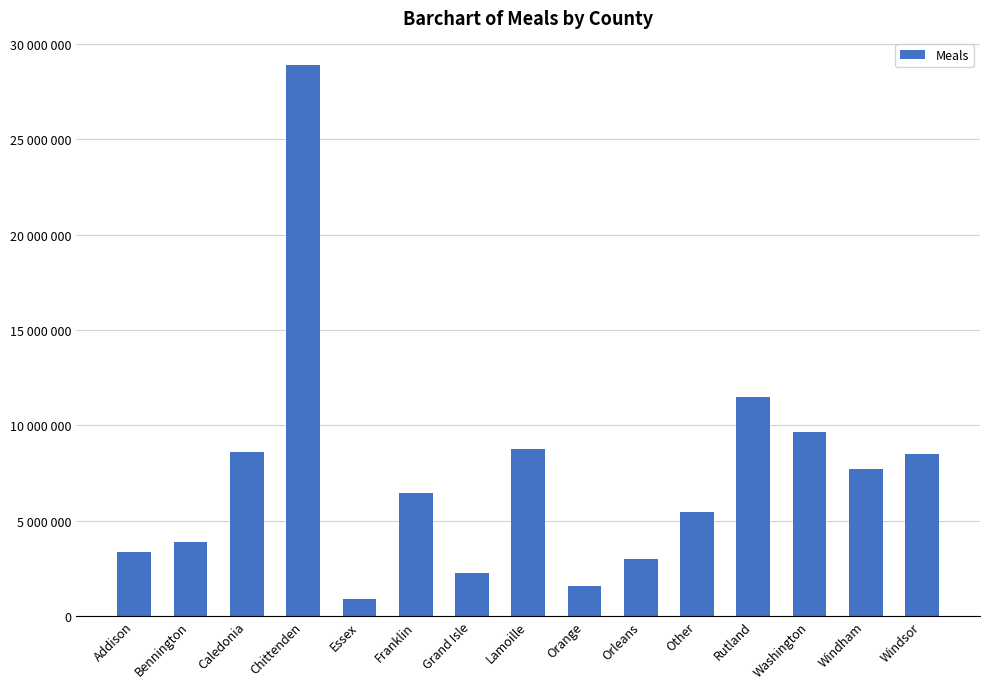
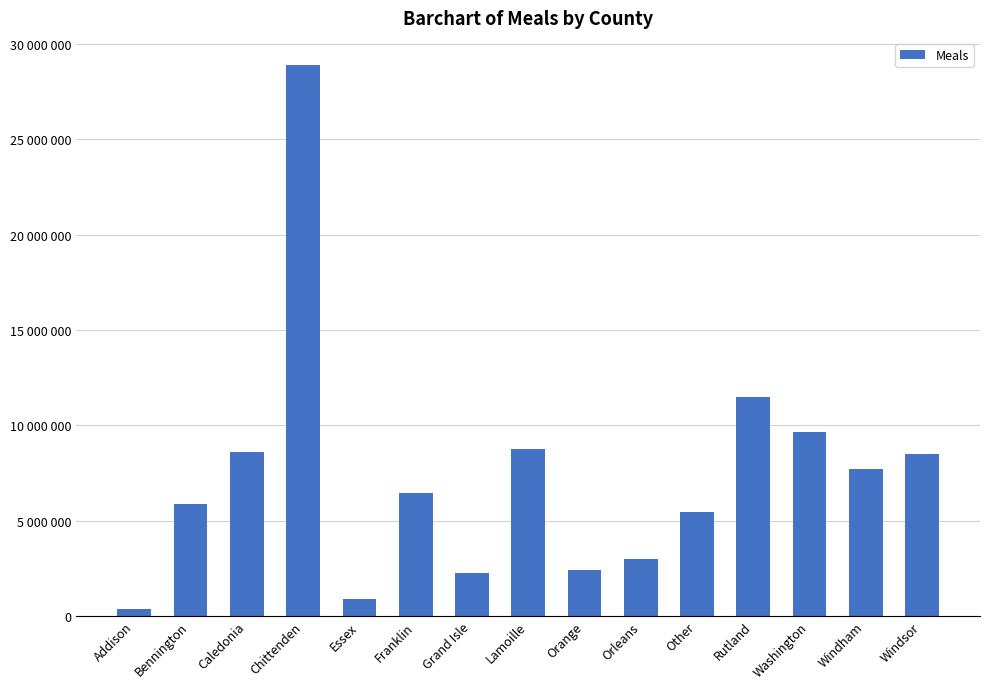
  {
-   "Addison": 3300000,
-   "Bennington": 3900000,
+   "Addison": 300000,
+   "Bennington": 5800000,
    "Caledonia": 8600000,
    "Chittenden": 28900000,
    "Essex": 900000,
    "Franklin": 6400000,
    "Grand Isle": 2200000,
    "Lamoille": 8700000,
-   "Orange": 1500000,
+   "Orange": 2400000,
    "Orleans": 3000000,
    "Other": 5400000,
    "Rutland": 11500000,
    "Washington": 9700000,
    "Windham": 7700000,
    "Windsor": 8500000
  }
